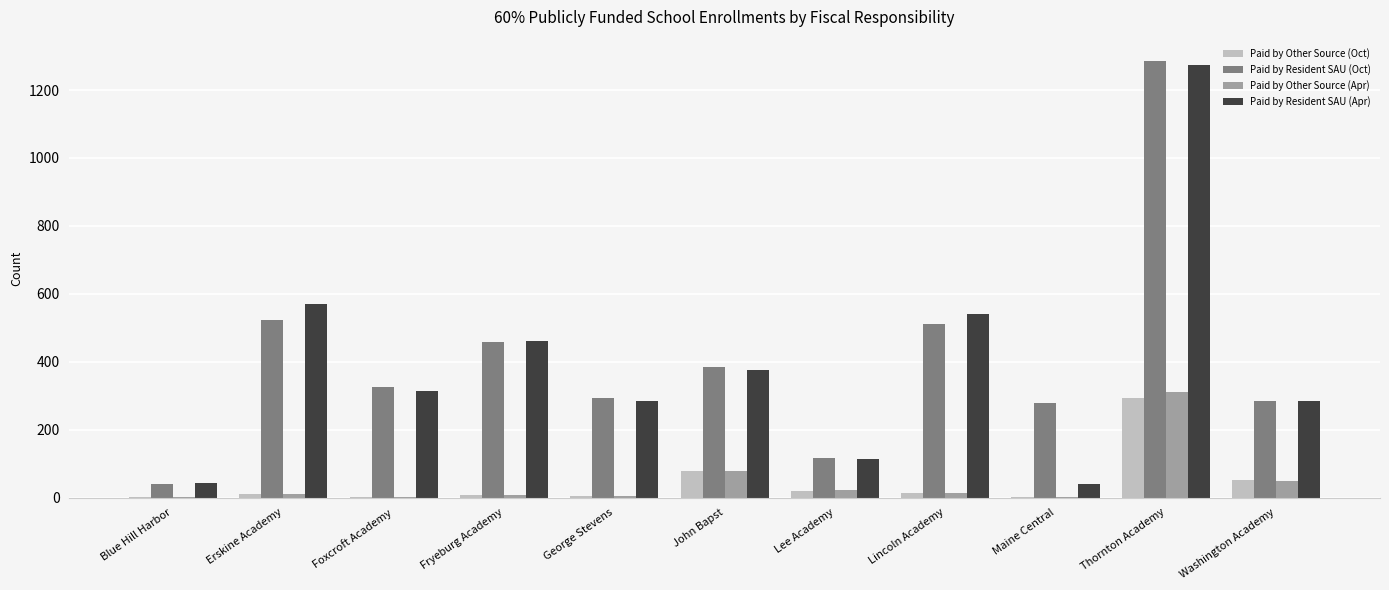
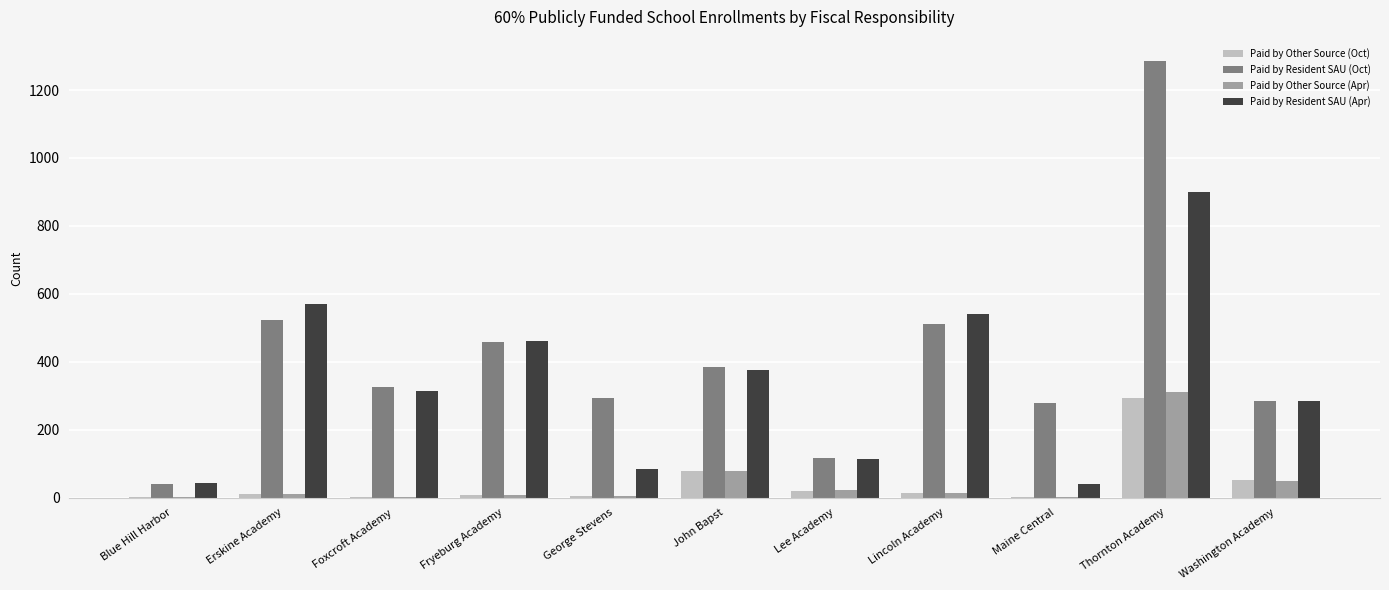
  {
    "Paid by Resident SAU (Apr)": {
      "Blue Hill Harbor": 40,
      "Erskine Academy": 570,
      "Foxcroft Academy": 310,
      "Fryeburg Academy": 460,
-     "George Stevens": 280,
+     "George Stevens": 80,
      "John Bapst": 380,
      "Lee Academy": 110,
      "Lincoln Academy": 540,
      "Maine Central": 40,
-     "Thornton Academy": 1280,
+     "Thornton Academy": 900,
      "Washington Academy": 290
    }
  }
